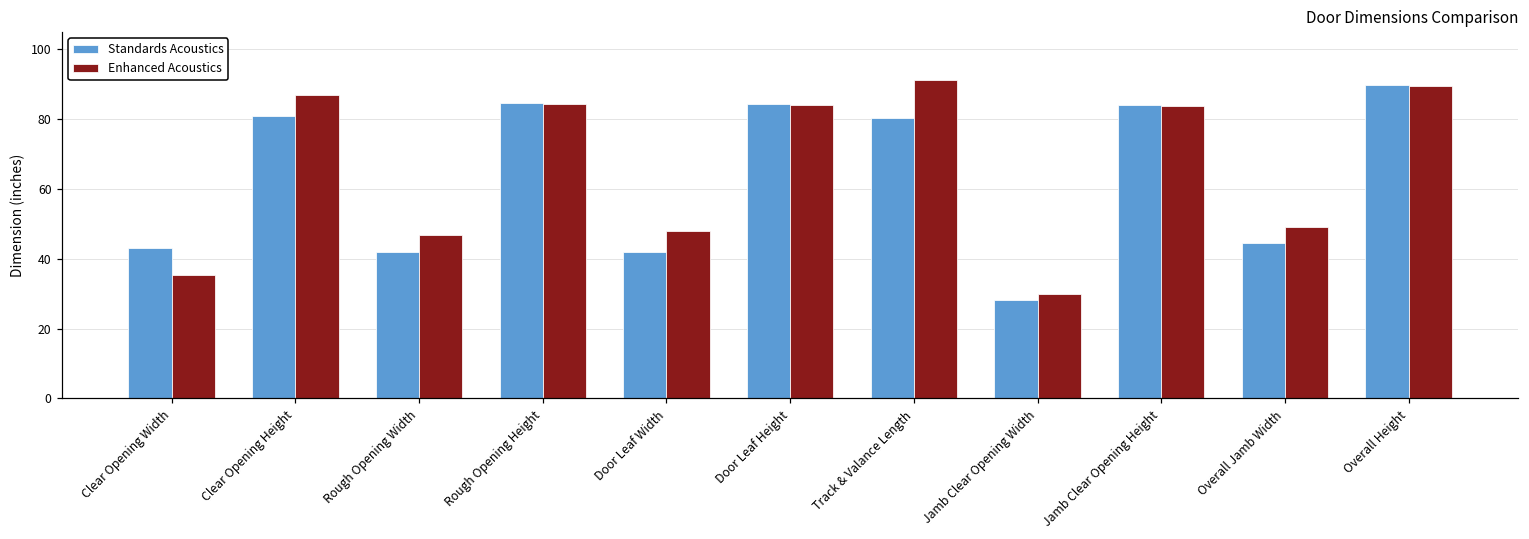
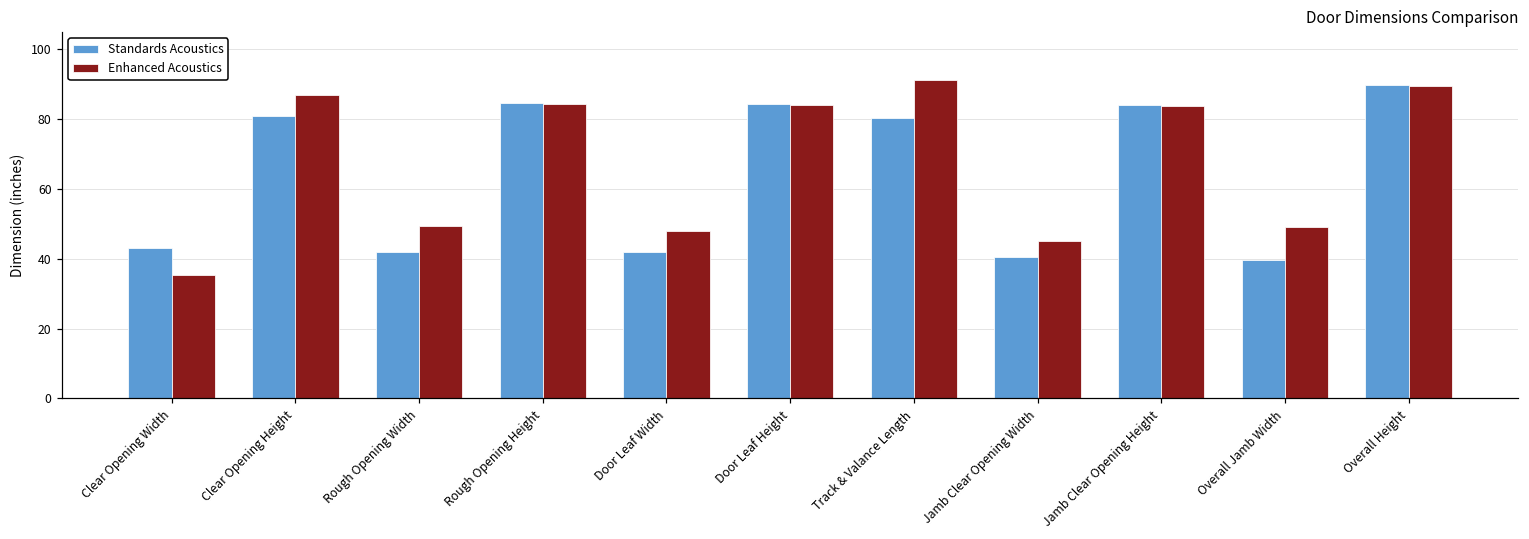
  {
    "Standards Acoustics": {
      "Clear Opening Width": 43,
      "Clear Opening Height": 81,
      "Rough Opening Width": 42,
      "Rough Opening Height": 85,
      "Door Leaf Width": 42,
      "Door Leaf Height": 84,
      "Track & Valance Length": 81,
-     "Jamb Clear Opening Width": 28,
+     "Jamb Clear Opening Width": 41,
      "Jamb Clear Opening Height": 84,
-     "Overall Jamb Width": 45,
+     "Overall Jamb Width": 40,
      "Overall Height": 90
    },
    "Enhanced Acoustics": {
      "Clear Opening Width": 35,
      "Clear Opening Height": 87,
-     "Rough Opening Width": 47,
+     "Rough Opening Width": 49,
      "Rough Opening Height": 85,
      "Door Leaf Width": 48,
      "Door Leaf Height": 84,
      "Track & Valance Length": 91,
-     "Jamb Clear Opening Width": 30,
+     "Jamb Clear Opening Width": 45,
      "Jamb Clear Opening Height": 84,
      "Overall Jamb Width": 49,
      "Overall Height": 90
    }
  }
